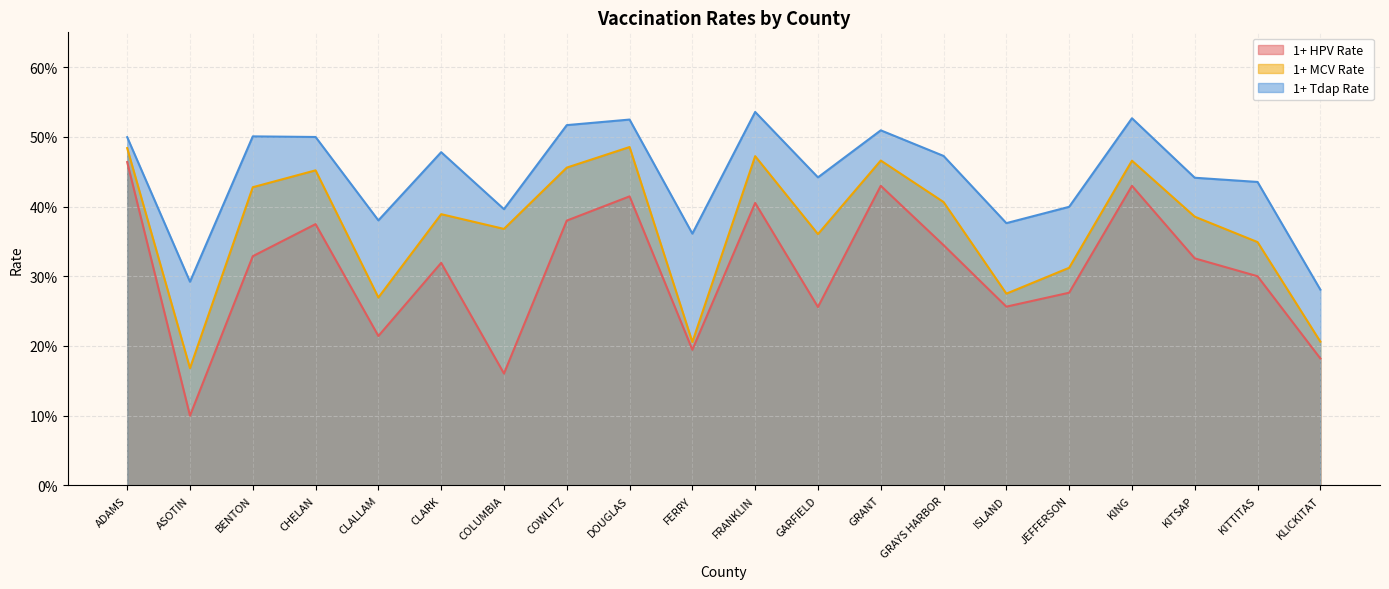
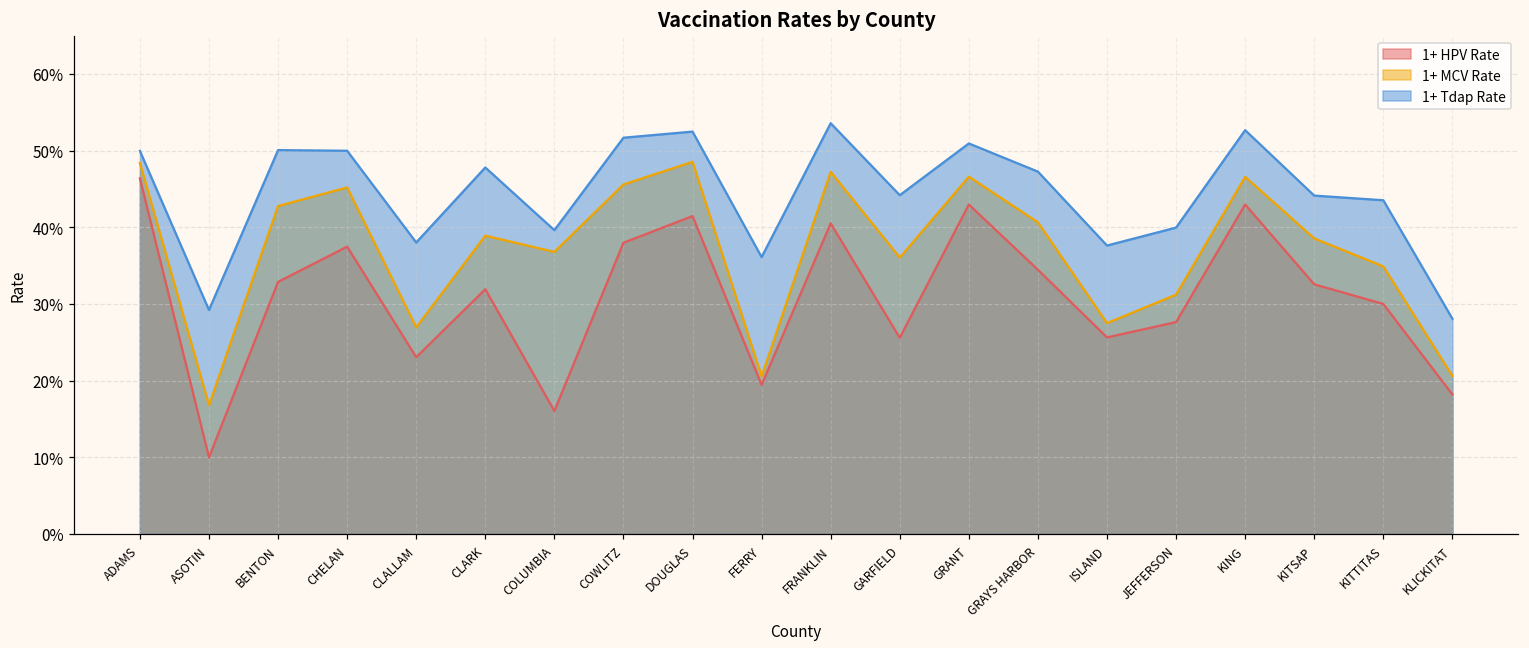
  {
    "1+ HPV Rate": {
      "ADAMS": "46%",
      "ASOTIN": "10%",
      "BENTON": "33%",
      "CHELAN": "37%",
-     "CLALLAM": "21%",
+     "CLALLAM": "23%",
      "CLARK": "32%",
      "COLUMBIA": "16%",
      "COWLITZ": "38%",
      "DOUGLAS": "41%",
      "FERRY": "19%",
      "FRANKLIN": "41%",
      "GARFIELD": "26%",
      "GRANT": "43%",
      "GRAYS HARBOR": "34%",
      "ISLAND": "26%",
      "JEFFERSON": "28%",
      "KING": "43%",
      "KITSAP": "33%",
      "KITTITAS": "30%",
      "KLICKITAT": "18%"
    },
    "1+ MCV Rate": {
      "ADAMS": "48%",
      "ASOTIN": "17%",
      "BENTON": "43%",
      "CHELAN": "45%",
      "CLALLAM": "27%",
      "CLARK": "39%",
      "COLUMBIA": "37%",
      "COWLITZ": "46%",
      "DOUGLAS": "49%",
      "FERRY": "21%",
      "FRANKLIN": "47%",
      "GARFIELD": "36%",
      "GRANT": "47%",
      "GRAYS HARBOR": "41%",
      "ISLAND": "28%",
      "JEFFERSON": "31%",
      "KING": "47%",
      "KITSAP": "39%",
      "KITTITAS": "35%",
      "KLICKITAT": "21%"
    },
    "1+ Tdap Rate": {
      "ADAMS": "50%",
      "ASOTIN": "29%",
      "BENTON": "50%",
      "CHELAN": "50%",
      "CLALLAM": "38%",
      "CLARK": "48%",
      "COLUMBIA": "40%",
      "COWLITZ": "52%",
      "DOUGLAS": "52%",
      "FERRY": "36%",
      "FRANKLIN": "54%",
      "GARFIELD": "44%",
      "GRANT": "51%",
      "GRAYS HARBOR": "47%",
      "ISLAND": "38%",
      "JEFFERSON": "40%",
      "KING": "53%",
      "KITSAP": "44%",
      "KITTITAS": "44%",
      "KLICKITAT": "28%"
    }
  }
